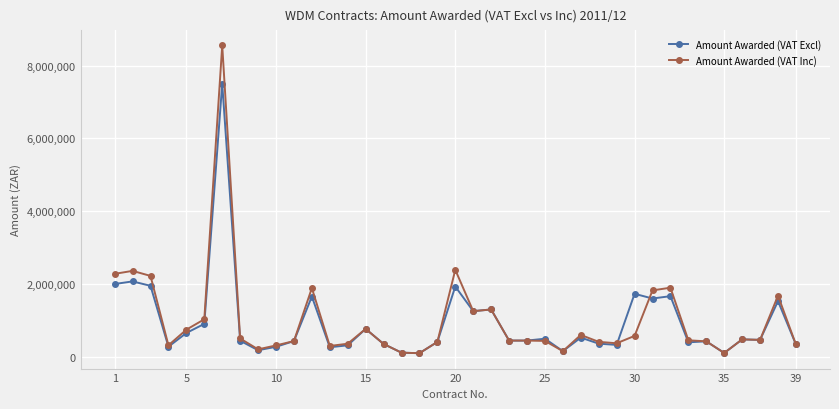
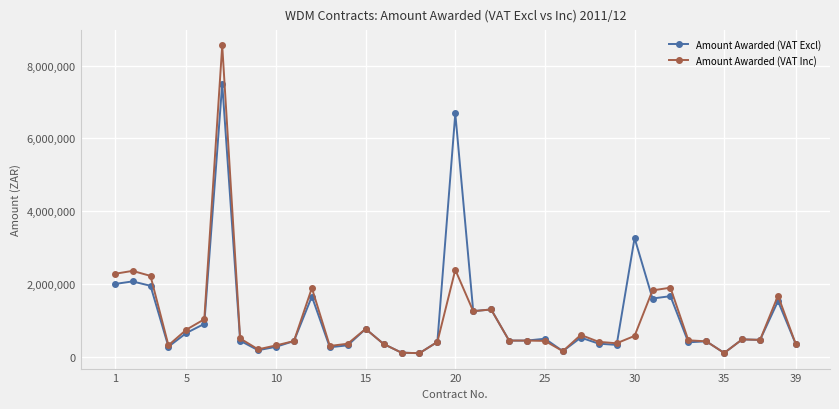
  {
    "Amount Awarded (VAT Excl)": {
      "1": "2,000,000",
      "5": "600,000",
-     "20": "1,900,000",
-     "30": "1,700,000"
+     "20": "6,700,000",
+     "30": "3,300,000"
    },
    "Amount Awarded (VAT Inc)": {
      "1": "2,300,000",
      "5": "700,000",
      "20": "2,400,000",
      "30": "600,000"
    }
  }
